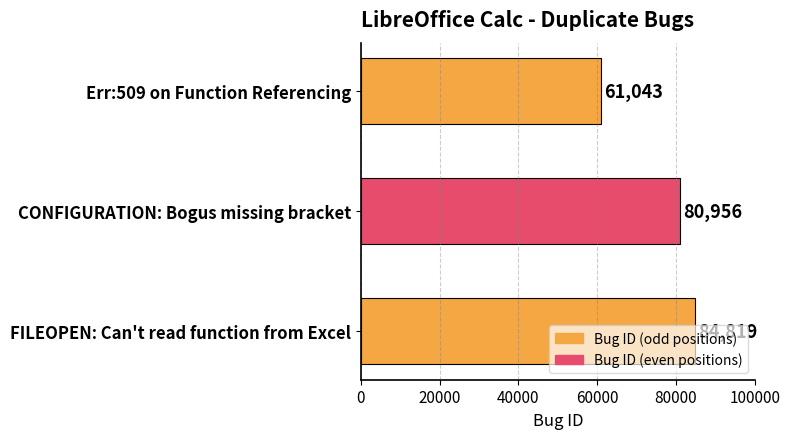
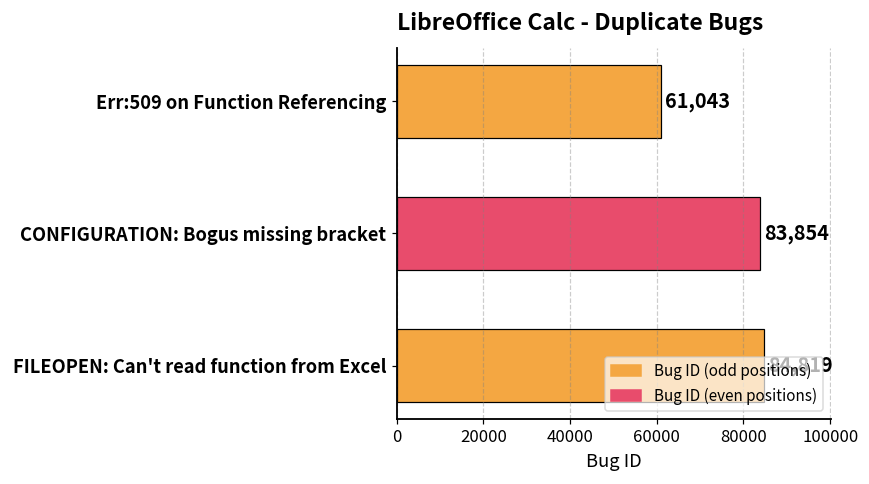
  {
    "Err:509 on Function Referencing": "61,043",
-   "CONFIGURATION: Bogus missing bracket": "80,956"
+   "CONFIGURATION: Bogus missing bracket": "83,854"
  }
